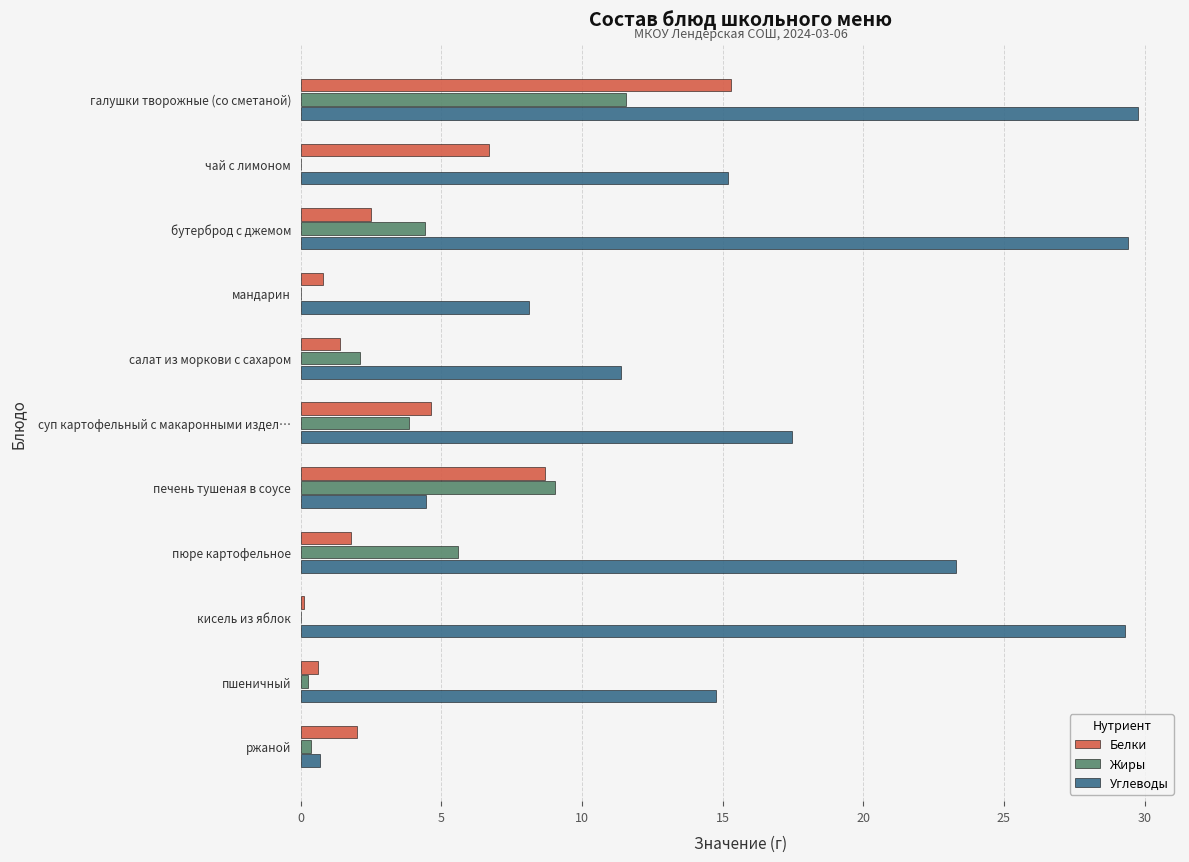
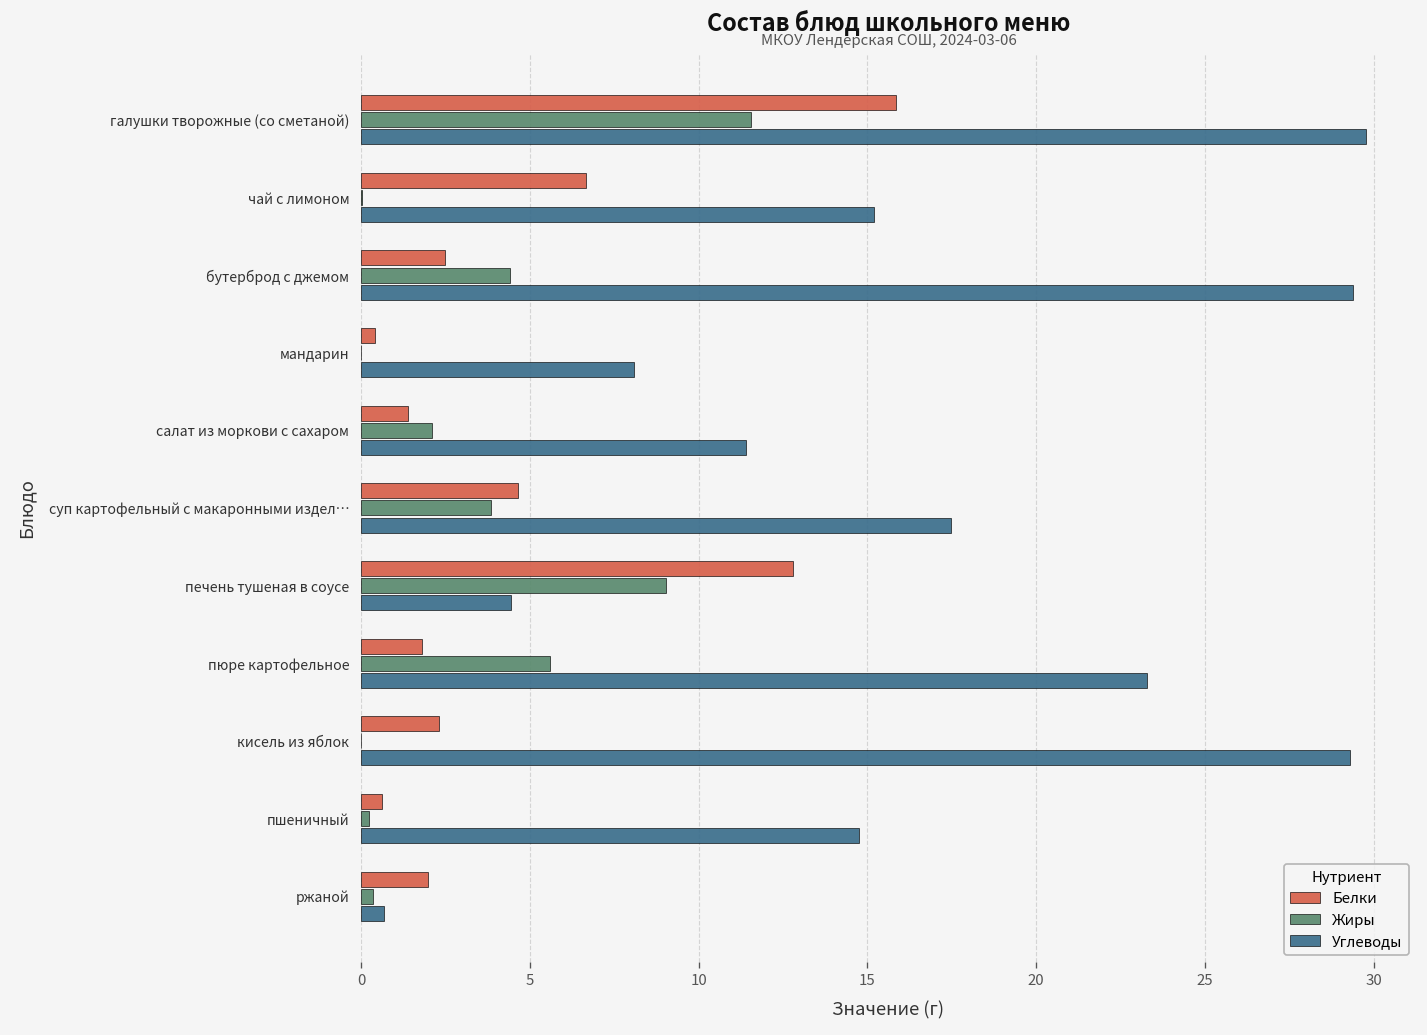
  {
    "Белки": {
-     "галушки творожные (со сметаной)": 15.3,
+     "галушки творожные (со сметаной)": 15.9,
      "чай с лимоном": 6.7,
      "бутерброд с джемом": 2.5,
-     "мандарин": 0.8,
+     "мандарин": 0.4,
      "салат из моркови с сахаром": 1.4,
      "суп картофельный с макаронными издел…": 4.6,
-     "печень тушеная в соусе": 8.7,
+     "печень тушеная в соусе": 12.8,
      "пюре картофельное": 1.8,
-     "кисель из яблок": 0.1,
+     "кисель из яблок": 2.3,
      "пшеничный": 0.6,
      "ржаной": 2.0
    }
  }
